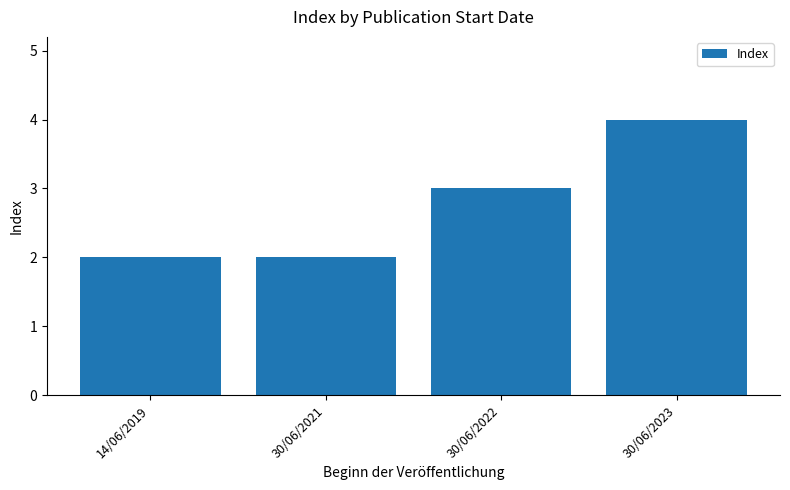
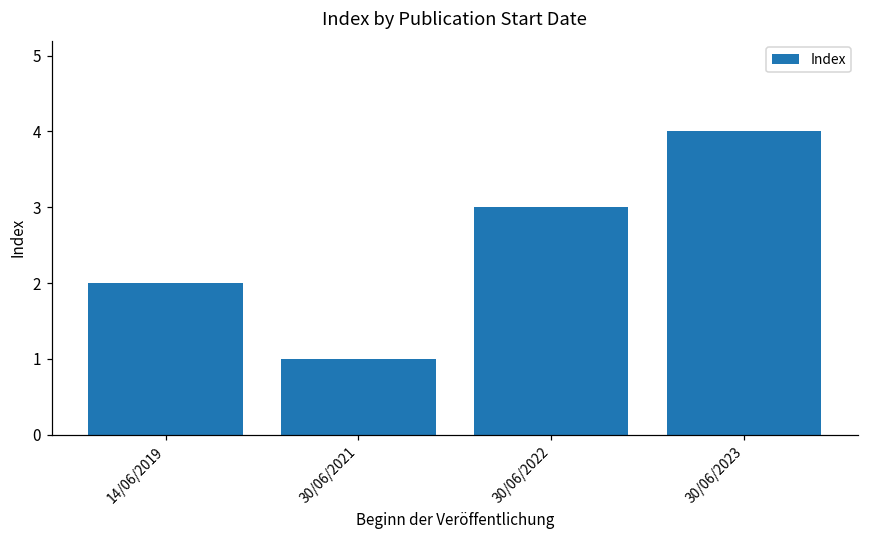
  {
    "14/06/2019": 2,
-   "30/06/2021": 2,
+   "30/06/2021": 1,
    "30/06/2022": 3,
    "30/06/2023": 4
  }
